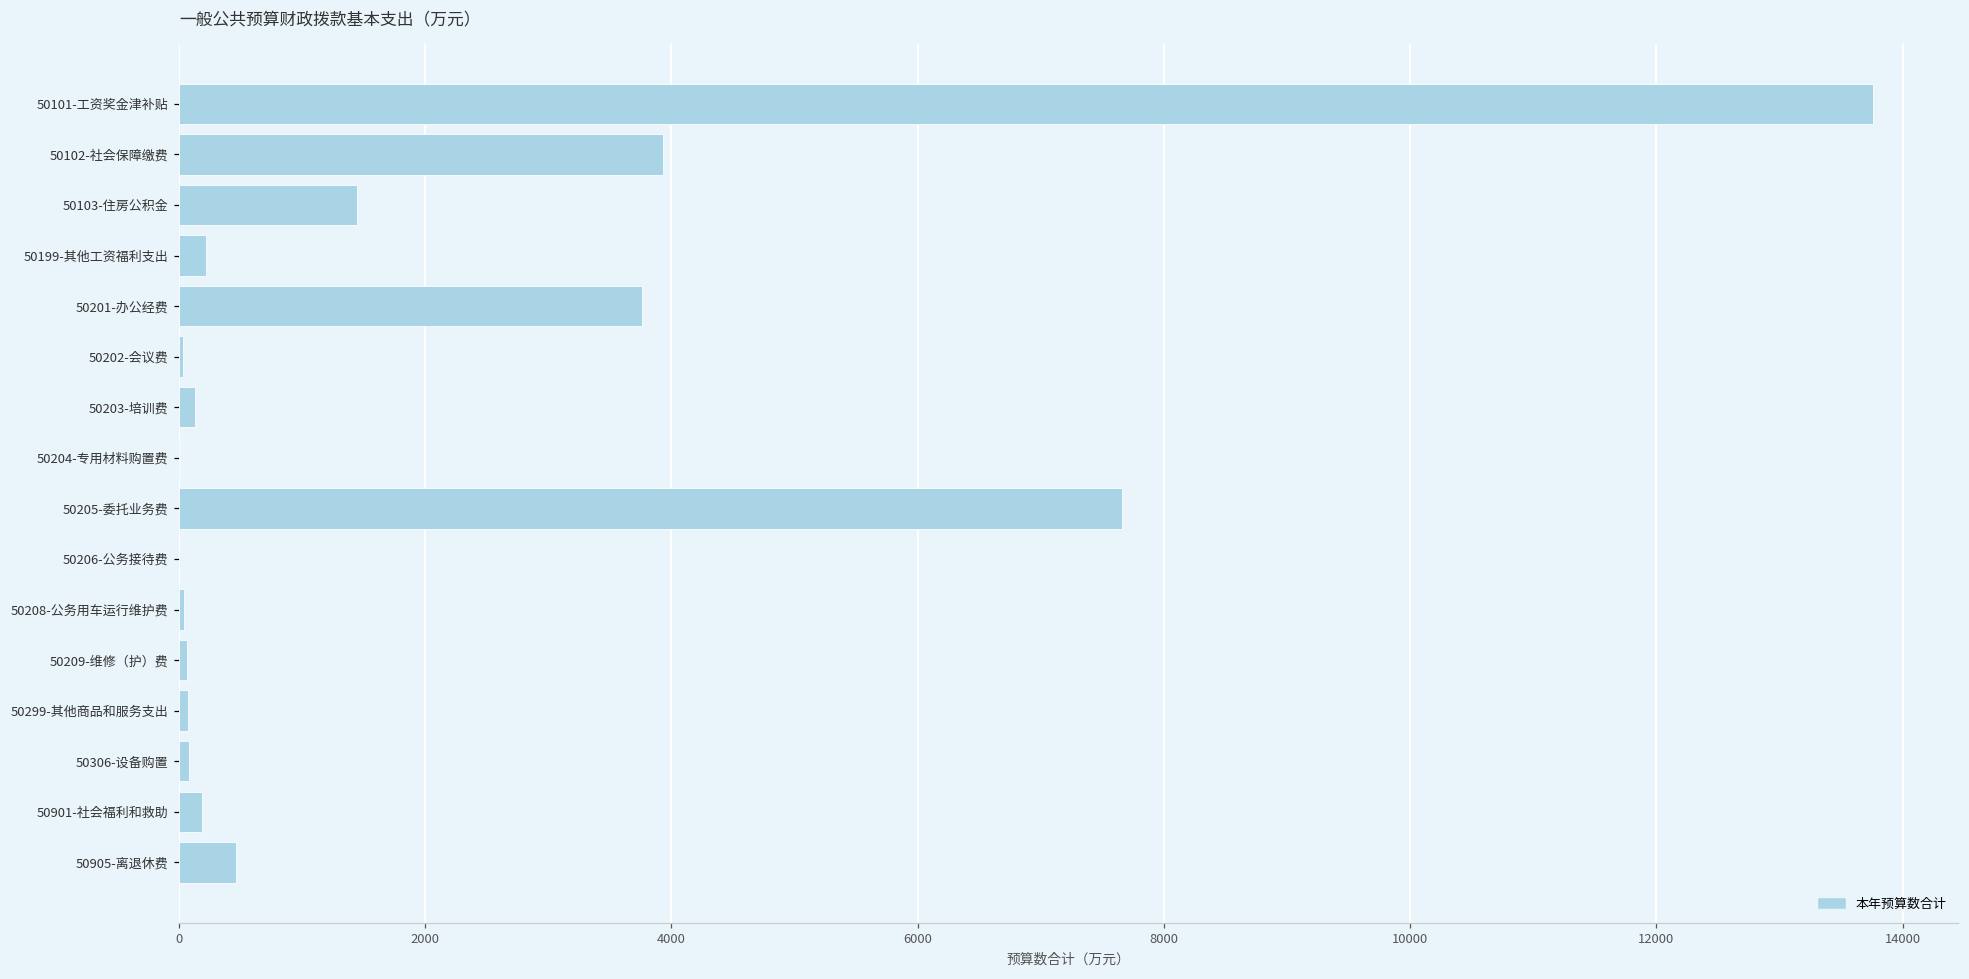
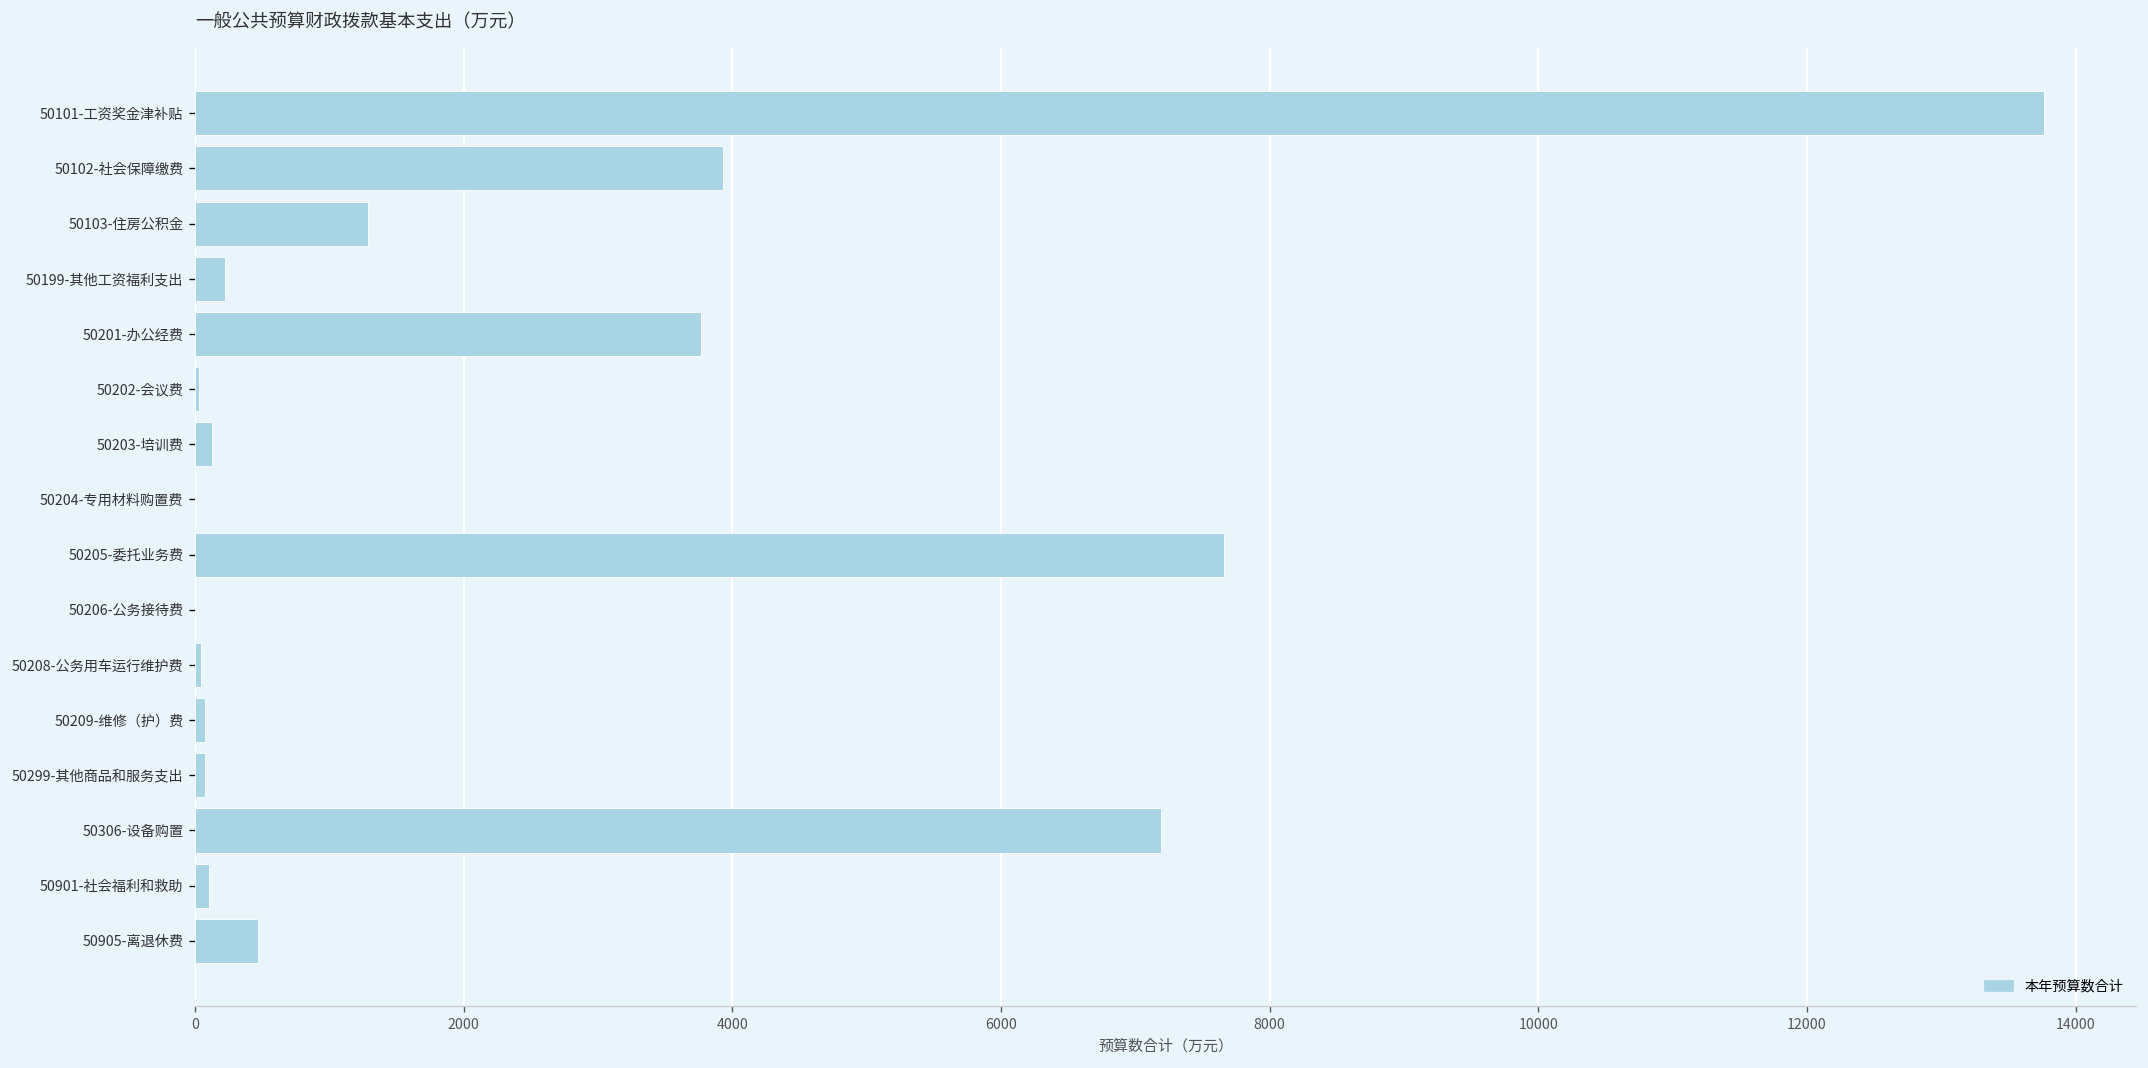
  {
    "50101-工资奖金津补贴": 13760,
    "50102-社会保障缴费": 3930,
-   "50103-住房公积金": 1450,
+   "50103-住房公积金": 1290,
    "50199-其他工资福利支出": 220,
    "50201-办公经费": 3760,
    "50202-会议费": 30,
    "50203-培训费": 130,
    "50205-委托业务费": 7660,
    "50208-公务用车运行维护费": 40,
    "50209-维修（护）费": 70,
    "50299-其他商品和服务支出": 70,
-   "50306-设备购置": 90,
-   "50901-社会福利和救助": 180,
+   "50306-设备购置": 7190,
+   "50901-社会福利和救助": 100,
    "50905-离退休费": 470
  }
